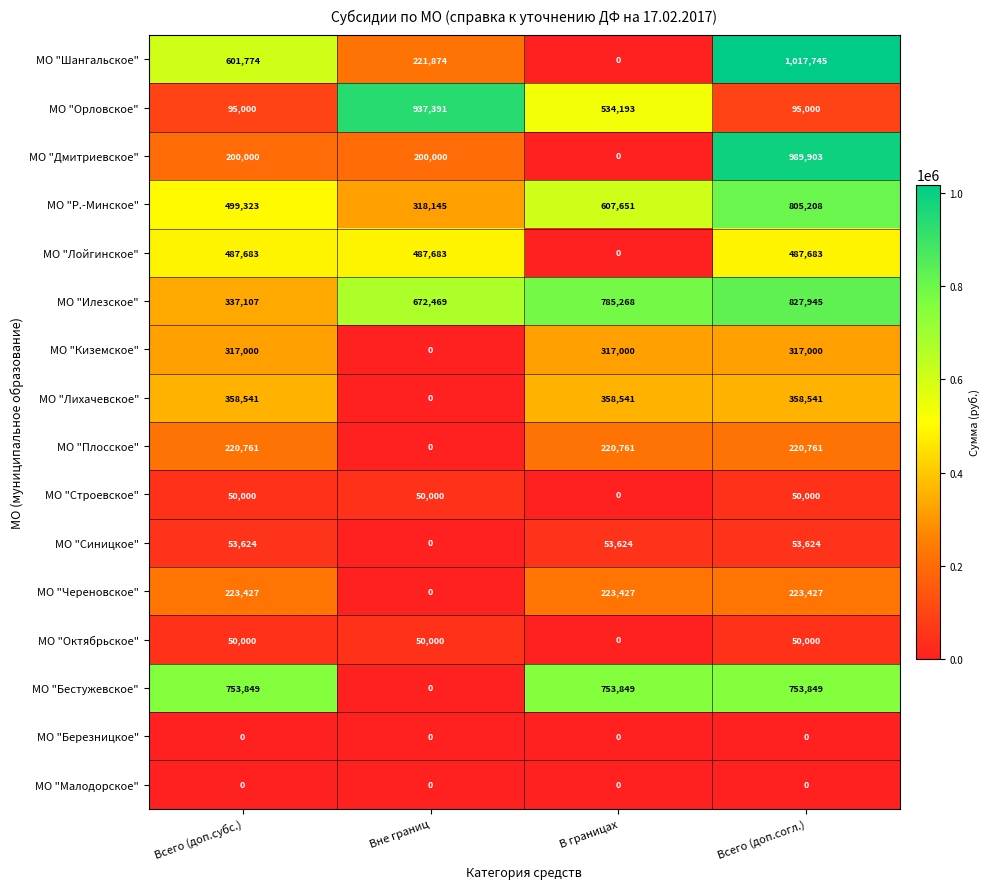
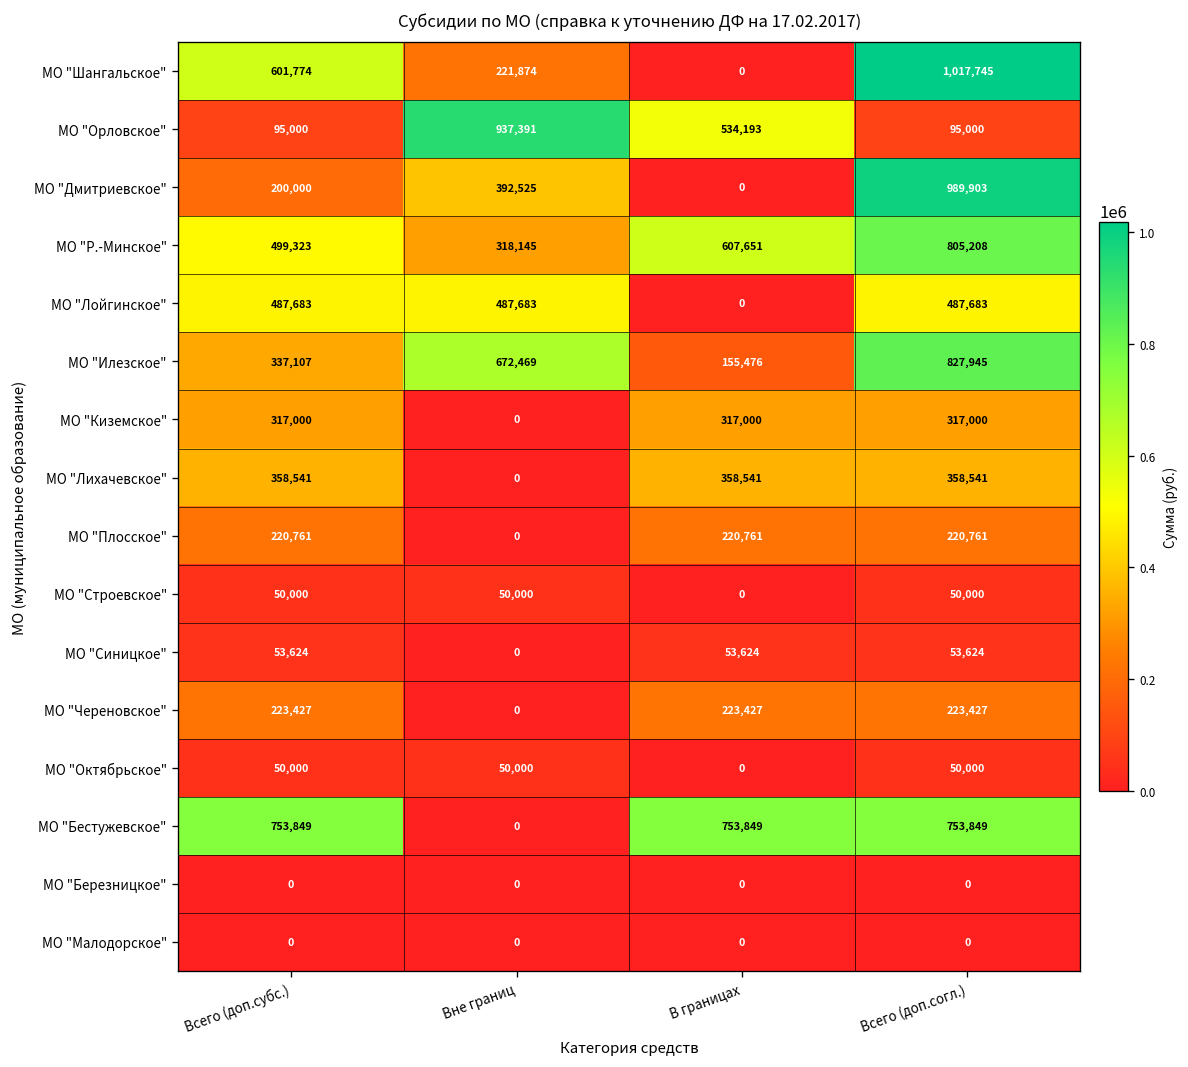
  {
    "МО \"Шангальское\"": {
      "Всего (доп.субс.)": "601,774",
      "Вне границ": "221,874",
      "В границах": "0",
      "Всего (доп.согл.)": "1,017,745"
    },
    "МО \"Орловское\"": {
      "Всего (доп.субс.)": "95,000",
      "Вне границ": "937,391",
      "В границах": "534,193",
      "Всего (доп.согл.)": "95,000"
    },
    "МО \"Дмитриевское\"": {
      "Всего (доп.субс.)": "200,000",
-     "Вне границ": "200,000",
+     "Вне границ": "392,525",
      "В границах": "0",
      "Всего (доп.согл.)": "989,903"
    },
    "МО \"Р.-Минское\"": {
      "Всего (доп.субс.)": "499,323",
      "Вне границ": "318,145",
      "В границах": "607,651",
      "Всего (доп.согл.)": "805,208"
    },
    "МО \"Лойгинское\"": {
      "Всего (доп.субс.)": "487,683",
      "Вне границ": "487,683",
      "В границах": "0",
      "Всего (доп.согл.)": "487,683"
    },
    "МО \"Илезское\"": {
      "Всего (доп.субс.)": "337,107",
      "Вне границ": "672,469",
-     "В границах": "785,268",
+     "В границах": "155,476",
      "Всего (доп.согл.)": "827,945"
    },
    "МО \"Киземское\"": {
      "Всего (доп.субс.)": "317,000",
      "Вне границ": "0",
      "В границах": "317,000",
      "Всего (доп.согл.)": "317,000"
    },
    "МО \"Лихачевское\"": {
      "Всего (доп.субс.)": "358,541",
      "Вне границ": "0",
      "В границах": "358,541",
      "Всего (доп.согл.)": "358,541"
    },
    "МО \"Плосское\"": {
      "Всего (доп.субс.)": "220,761",
      "Вне границ": "0",
      "В границах": "220,761",
      "Всего (доп.согл.)": "220,761"
    },
    "МО \"Строевское\"": {
      "Всего (доп.субс.)": "50,000",
      "Вне границ": "50,000",
      "В границах": "0",
      "Всего (доп.согл.)": "50,000"
    },
    "МО \"Синицкое\"": {
      "Всего (доп.субс.)": "53,624",
      "Вне границ": "0",
      "В границах": "53,624",
      "Всего (доп.согл.)": "53,624"
    },
    "МО \"Череновское\"": {
      "Всего (доп.субс.)": "223,427",
      "Вне границ": "0",
      "В границах": "223,427",
      "Всего (доп.согл.)": "223,427"
    },
    "МО \"Октябрьское\"": {
      "Всего (доп.субс.)": "50,000",
      "Вне границ": "50,000",
      "В границах": "0",
      "Всего (доп.согл.)": "50,000"
    },
    "МО \"Бестужевское\"": {
      "Всего (доп.субс.)": "753,849",
      "Вне границ": "0",
      "В границах": "753,849",
      "Всего (доп.согл.)": "753,849"
    },
    "МО \"Березницкое\"": {
      "Всего (доп.субс.)": "0",
      "Вне границ": "0",
      "В границах": "0",
      "Всего (доп.согл.)": "0"
    },
    "МО \"Малодорское\"": {
      "Всего (доп.субс.)": "0",
      "Вне границ": "0",
      "В границах": "0",
      "Всего (доп.согл.)": "0"
    }
  }
